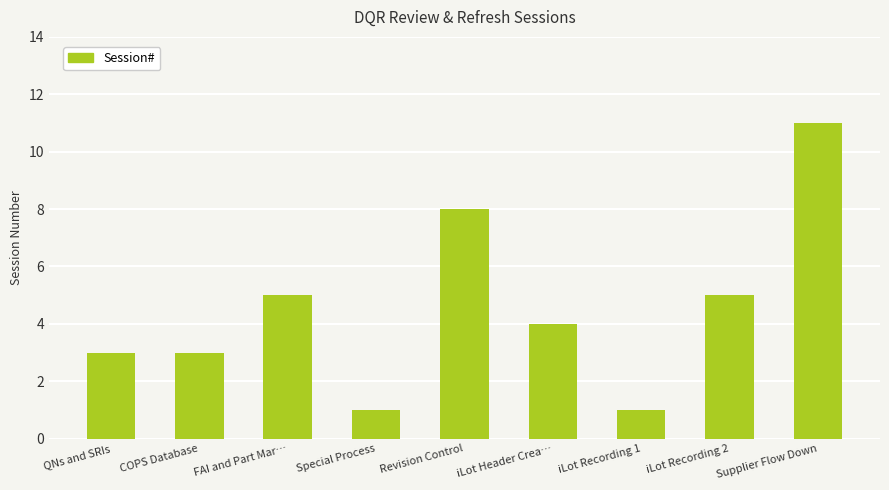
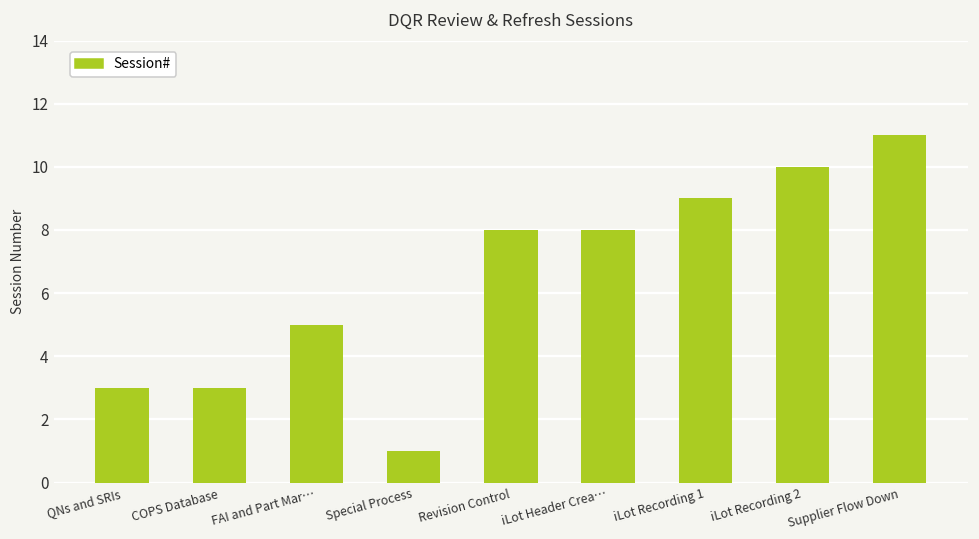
  {
    "QNs and SRIs": 3,
    "COPS Database": 3,
    "FAI and Part Mar…": 5,
    "Special Process": 1,
    "Revision Control": 8,
-   "iLot Header Crea…": 4,
-   "iLot Recording 1": 1,
-   "iLot Recording 2": 5,
+   "iLot Header Crea…": 8,
+   "iLot Recording 1": 9,
+   "iLot Recording 2": 10,
    "Supplier Flow Down": 11
  }
